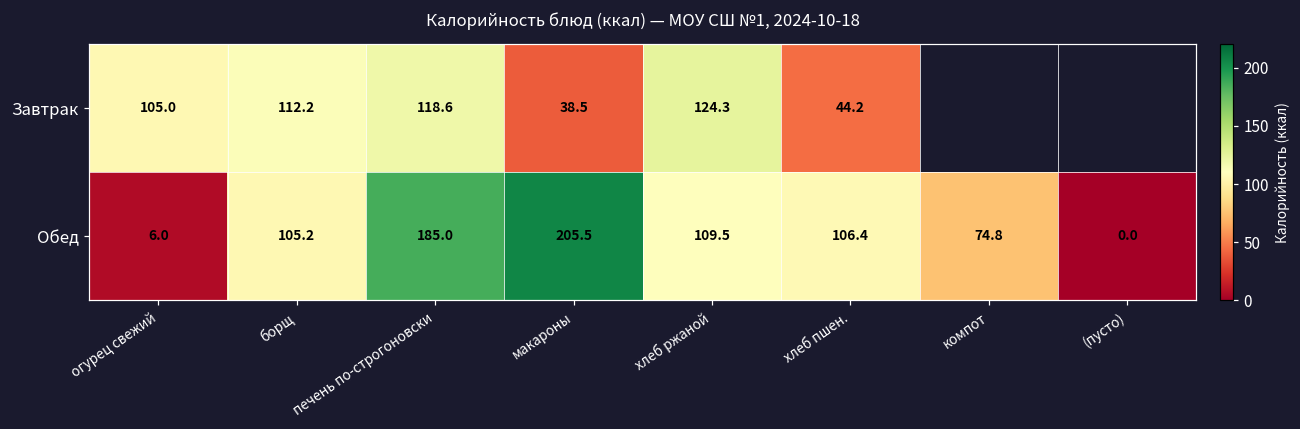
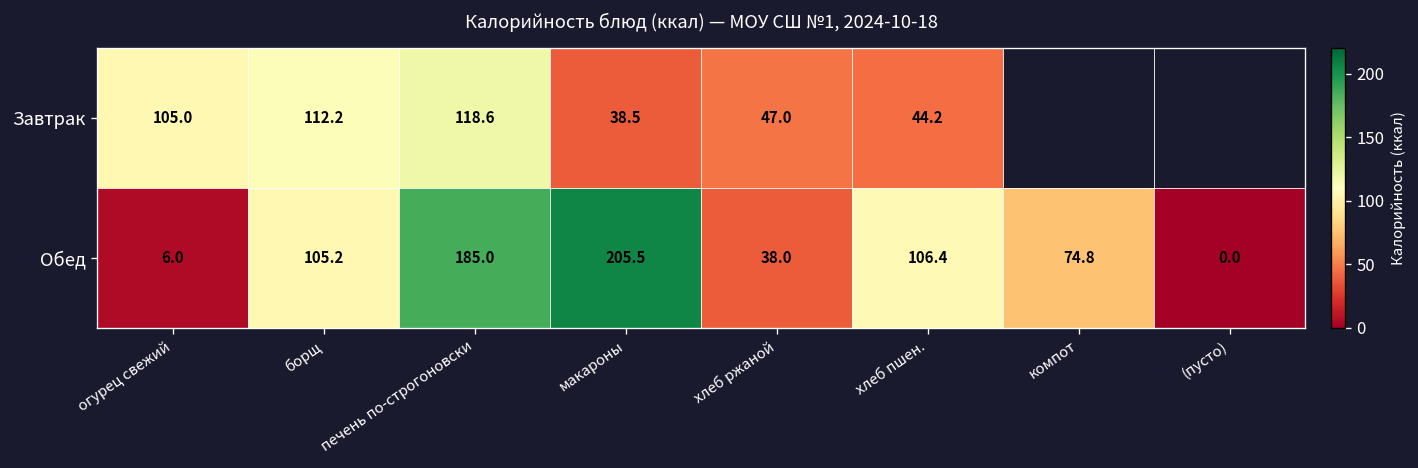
  {
    "Завтрак": {
      "огурец свежий": 105.0,
      "борщ": 112.2,
      "печень по-строгоновски": 118.6,
      "макароны": 38.5,
-     "хлеб ржаной": 124.3,
+     "хлеб ржаной": 47.0,
      "хлеб пшен.": 44.2
    },
    "Обед": {
      "огурец свежий": 6.0,
      "борщ": 105.2,
      "печень по-строгоновски": 185.0,
      "макароны": 205.5,
-     "хлеб ржаной": 109.5,
+     "хлеб ржаной": 38.0,
      "хлеб пшен.": 106.4,
      "компот": 74.8,
      "(пусто)": 0.0
    }
  }
